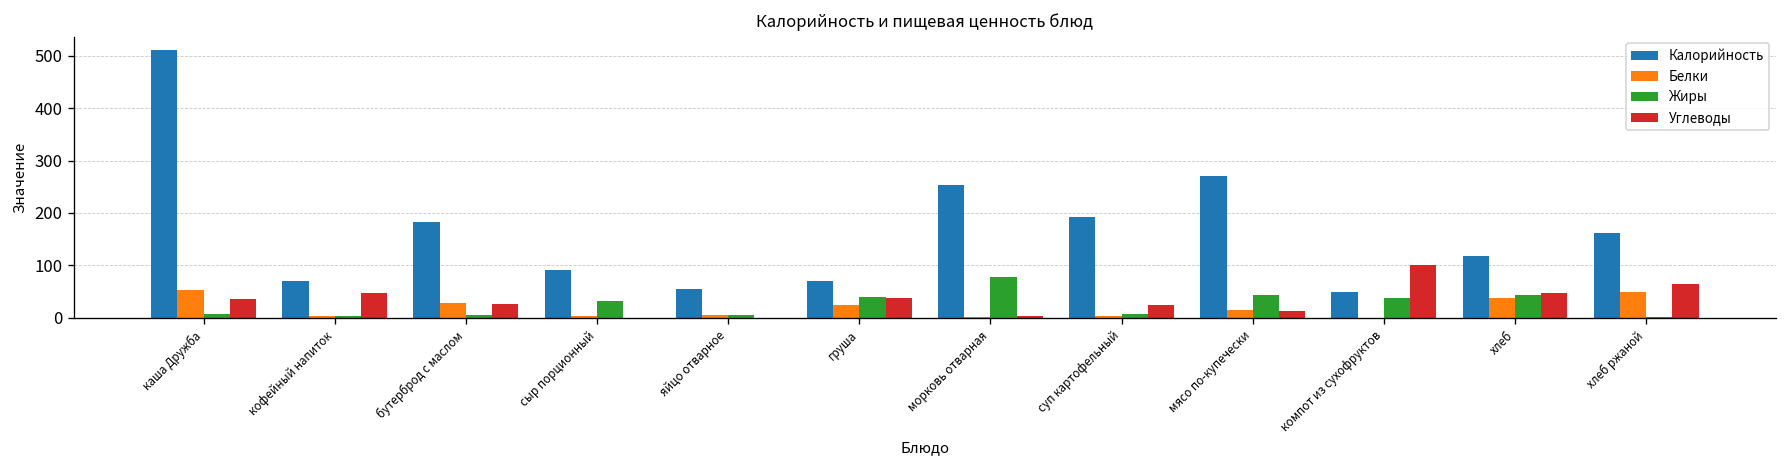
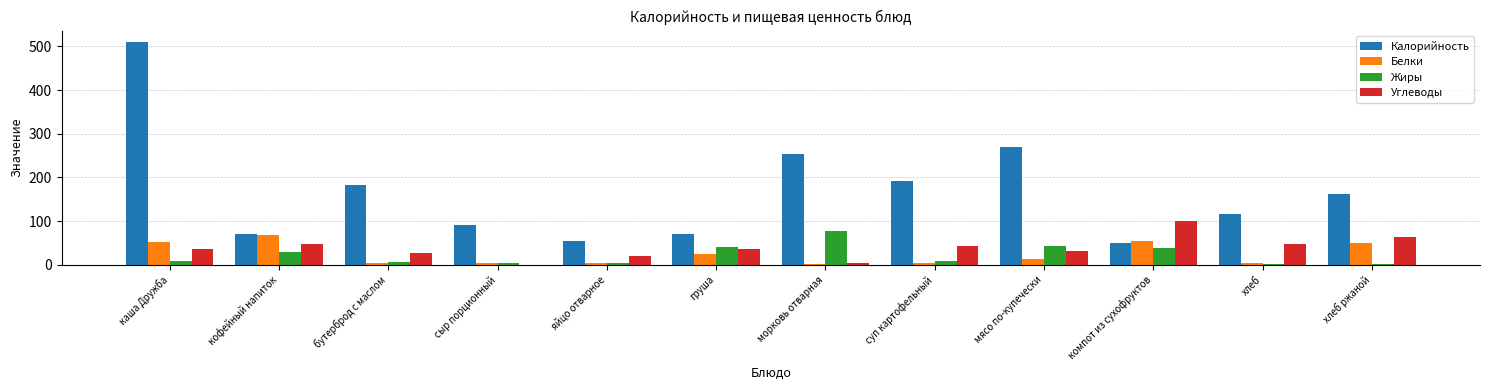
  {
    "Калорийность": {
      "каша Дружба": 510,
      "кофейный напиток": 70,
      "бутерброд с маслом": 180,
      "сыр порционный": 90,
      "яйцо отварное": 60,
      "груша": 70,
      "морковь отварная": 250,
      "суп картофельный": 190,
      "мясо по-купечески": 270,
      "компот из сухофруктов": 50,
      "хлеб": 120,
      "хлеб ржаной": 160
    },
    "Белки": {
      "каша Дружба": 50,
-     "кофейный напиток": 0,
-     "бутерброд с маслом": 30,
+     "кофейный напиток": 70,
+     "бутерброд с маслом": 0,
      "груша": 20,
      "мясо по-купечески": 10,
-     "компот из сухофруктов": 0,
-     "хлеб": 40,
+     "компот из сухофруктов": 60,
+     "хлеб": 0,
      "хлеб ржаной": 50
    },
    "Жиры": {
      "каша Дружба": 10,
-     "кофейный напиток": 0,
+     "кофейный напиток": 30,
      "бутерброд с маслом": 10,
-     "сыр порционный": 30,
+     "сыр порционный": 0,
      "груша": 40,
      "морковь отварная": 80,
      "суп картофельный": 10,
      "мясо по-купечески": 40,
      "компот из сухофруктов": 40,
-     "хлеб": 40
+     "хлеб": 0
    },
    "Углеводы": {
      "каша Дружба": 40,
      "кофейный напиток": 50,
      "бутерброд с маслом": 30,
      "сыр порционный": 0,
-     "яйцо отварное": 0,
+     "яйцо отварное": 20,
      "груша": 40,
-     "суп картофельный": 20,
-     "мясо по-купечески": 10,
+     "суп картофельный": 40,
+     "мясо по-купечески": 30,
      "компот из сухофруктов": 100,
      "хлеб": 50,
      "хлеб ржаной": 60
    }
  }
